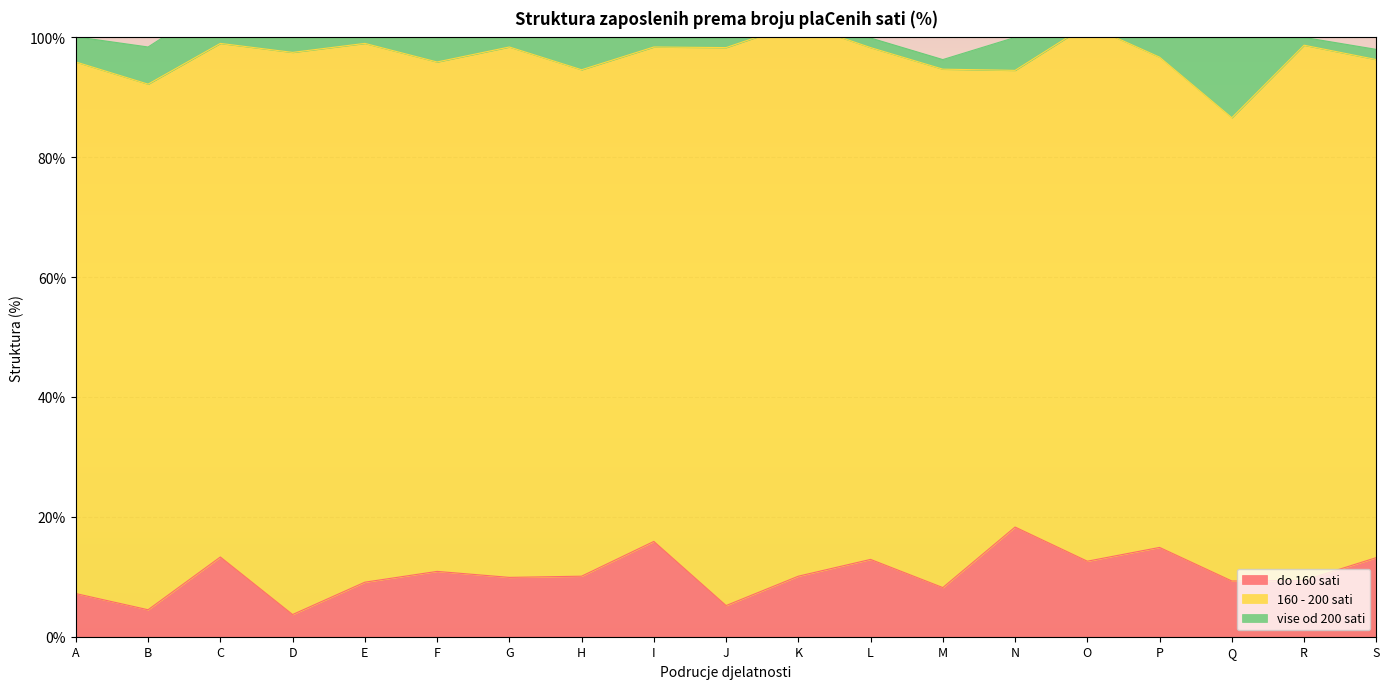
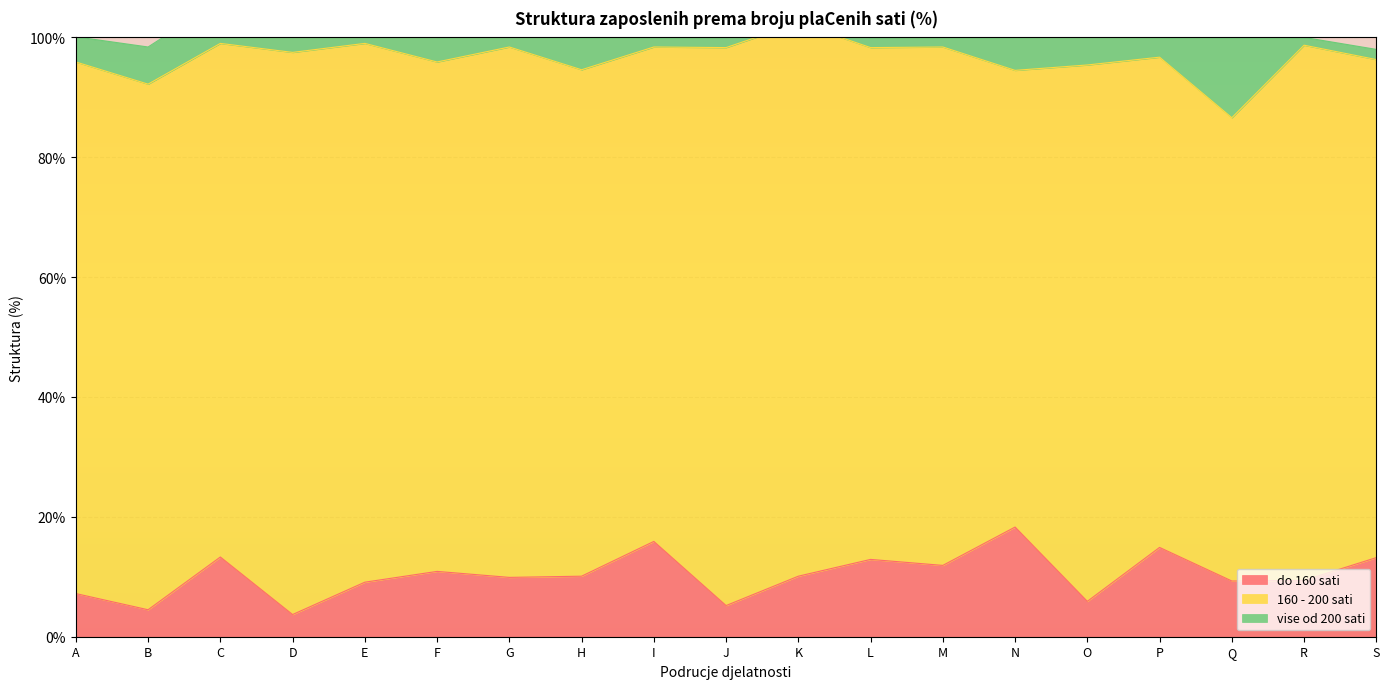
  {
    "do 160 sati": {
      "A": "7%",
      "B": "5%",
      "C": "13%",
      "D": "4%",
      "E": "9%",
      "F": "11%",
      "G": "10%",
      "H": "10%",
      "I": "16%",
      "J": "5%",
      "K": "10%",
      "L": "13%",
-     "M": "8%",
+     "M": "12%",
      "N": "18%",
-     "O": "13%",
+     "O": "6%",
      "P": "15%",
      "Q": "9%",
      "S": "13%"
    },
    "160 - 200 sati": {
      "A": "89%",
      "B": "88%",
      "C": "86%",
      "D": "94%",
      "E": "90%",
      "F": "85%",
      "G": "89%",
      "H": "85%",
      "I": "83%",
      "J": "93%",
      "L": "85%",
      "M": "87%",
      "N": "76%",
      "P": "82%",
      "Q": "77%",
      "R": "89%",
      "S": "83%"
    },
    "vise od 200 sati": {
      "A": "4%",
      "B": "6%",
      "D": "3%",
      "F": "4%",
      "G": "2%",
      "H": "5%",
      "I": "2%",
      "J": "2%",
      "L": "2%",
      "M": "2%",
      "N": "6%",
      "P": "3%",
      "Q": "13%",
      "R": "1%",
      "S": "2%"
    }
  }
